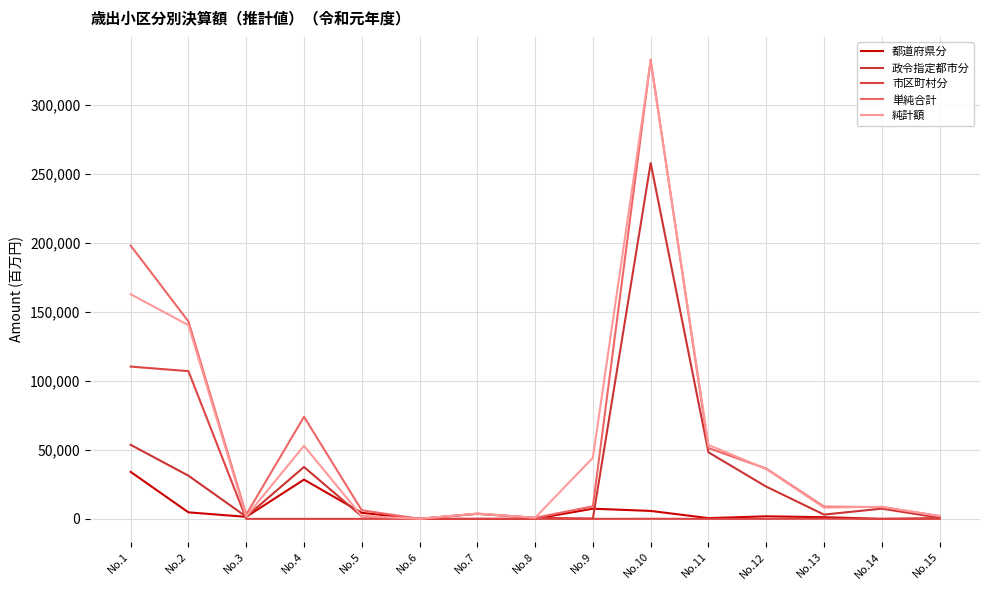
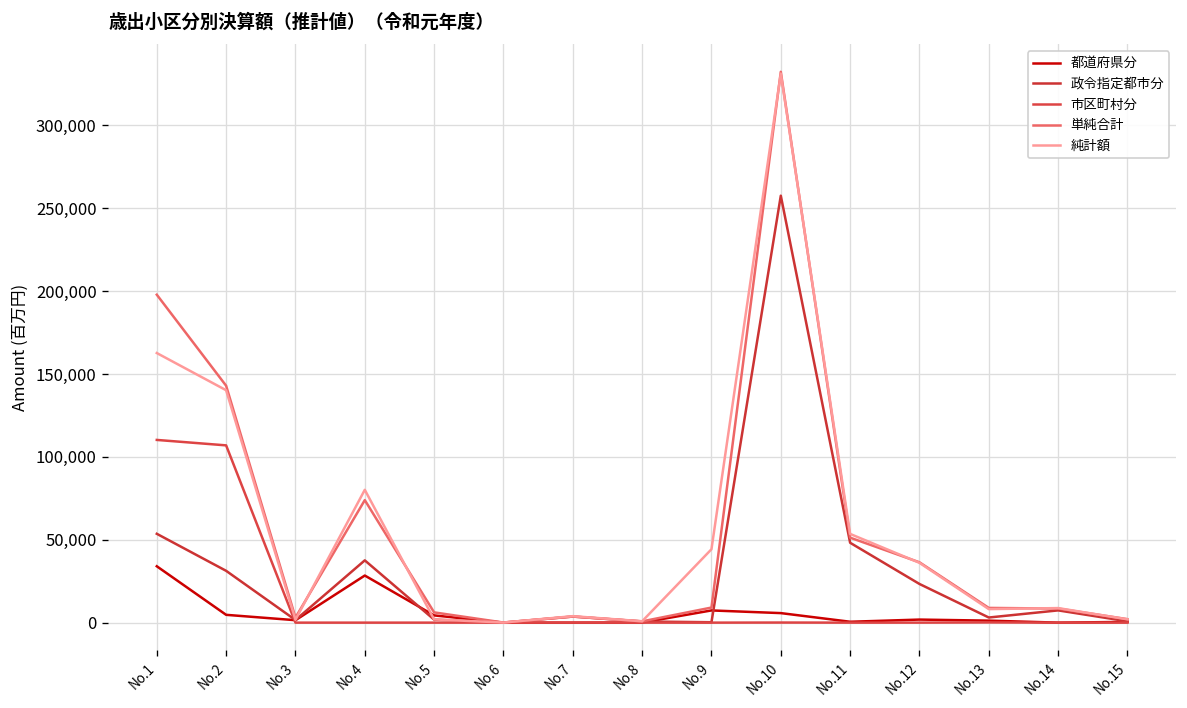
  {
    "都道府県分": {
      "No.1": "34,000",
      "No.2": "5,000",
      "No.4": "28,000",
      "No.10": "6,000",
      "No.12": "2,000"
    },
    "純計額": {
      "No.1": "163,000",
      "No.2": "140,000",
-     "No.4": "53,000",
+     "No.4": "80,000",
      "No.9": "44,000",
      "No.11": "54,000"
    }
  }
